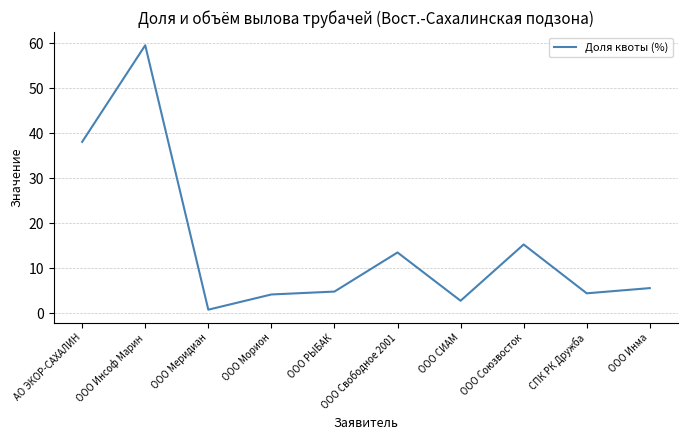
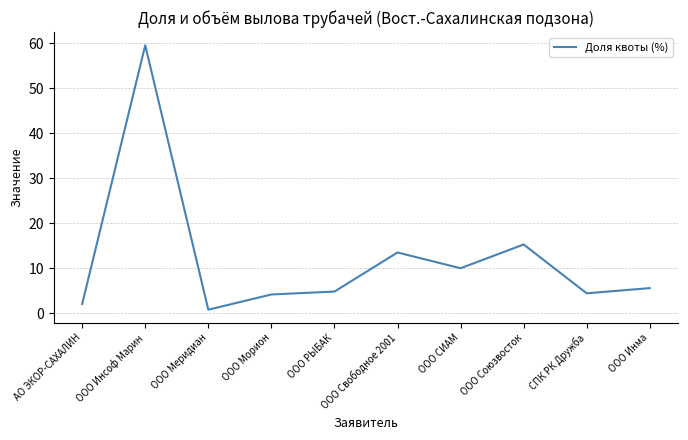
  {
-   "АО ЭКОР-САХАЛИН": 38,
+   "АО ЭКОР-САХАЛИН": 2,
    "ООО Инсоф Марин": 60,
    "ООО Меридиан": 1,
    "ООО Морион": 4,
    "ООО РЫБАК": 5,
    "ООО Свободное 2001": 13,
-   "ООО СИАМ": 3,
+   "ООО СИАМ": 10,
    "ООО Союзвосток": 15,
    "СПК РК Дружба": 4,
    "ООО Инма": 6
  }
